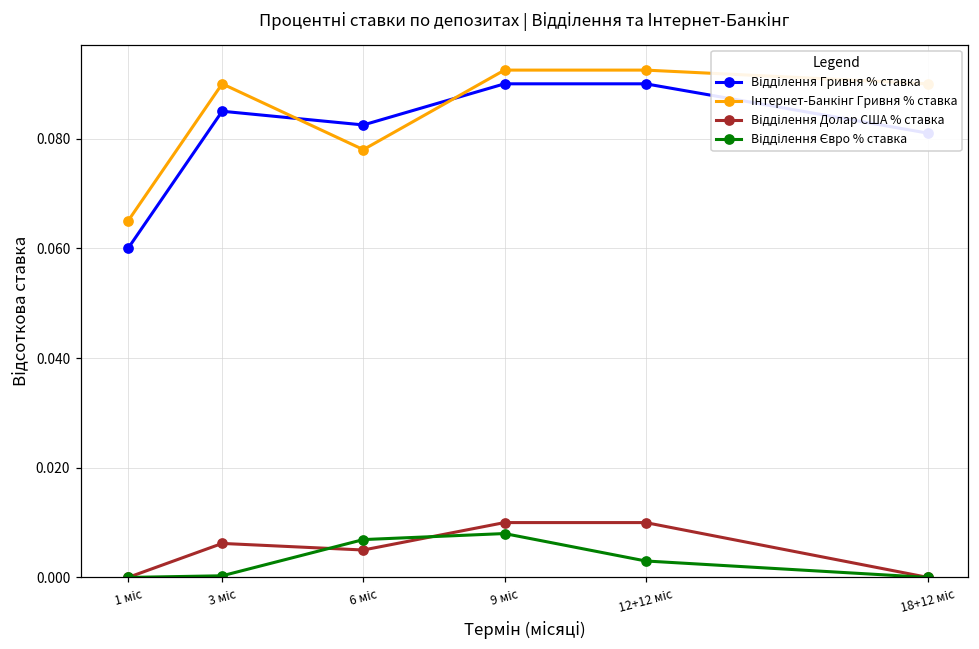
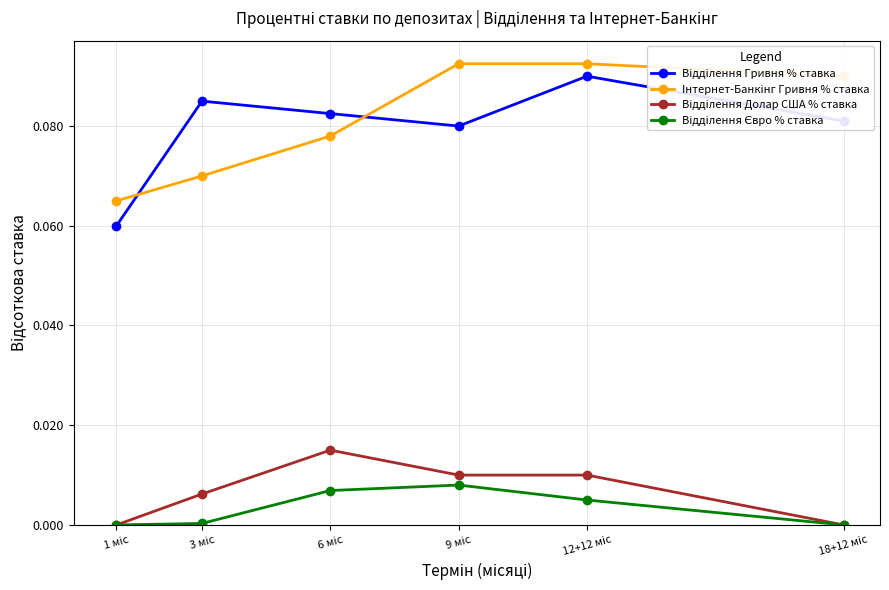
  {
    "Відділення Гривня % ставка": {
      "1 міс": 0.06,
      "3 міс": 0.085,
      "6 міс": 0.083,
-     "9 міс": 0.09,
+     "9 міс": 0.08,
      "12+12 міс": 0.09
    },
    "Інтернет-Банкінг Гривня % ставка": {
      "1 міс": 0.065,
-     "3 міс": 0.09,
+     "3 міс": 0.07,
      "6 міс": 0.078,
      "9 міс": 0.093,
      "12+12 міс": 0.093
    },
    "Відділення Долар США % ставка": {
      "3 міс": 0.006,
-     "6 міс": 0.005,
+     "6 міс": 0.015,
      "9 міс": 0.010,
      "12+12 міс": 0.010
    },
    "Відділення Євро % ставка": {
      "3 міс": 0.000,
      "6 міс": 0.007,
      "9 міс": 0.008,
-     "12+12 міс": 0.003
+     "12+12 міс": 0.005
    }
  }
